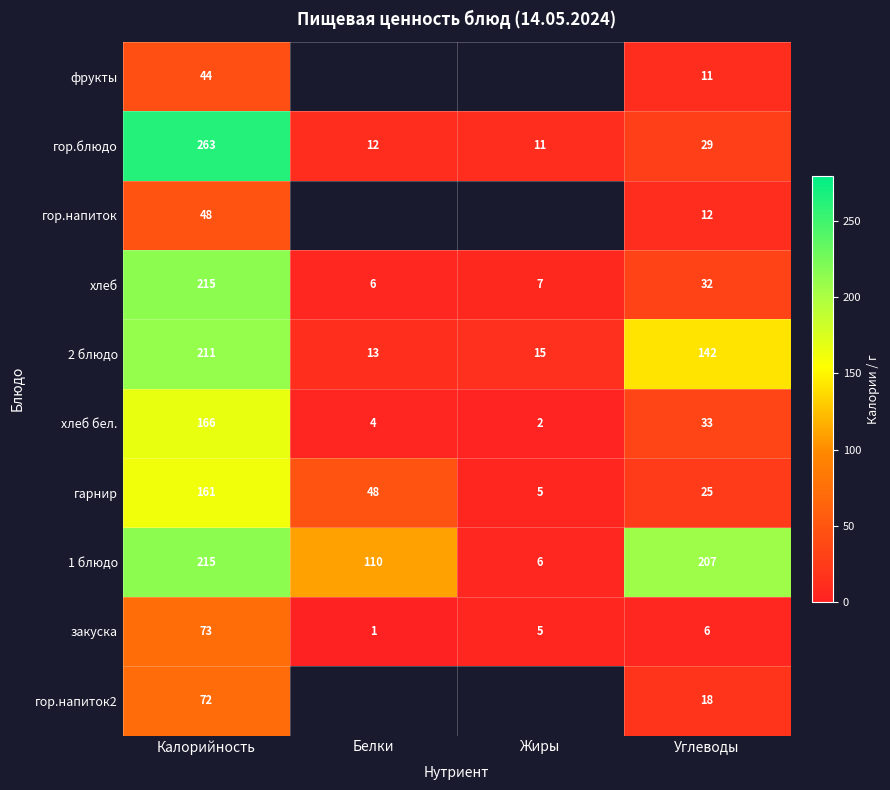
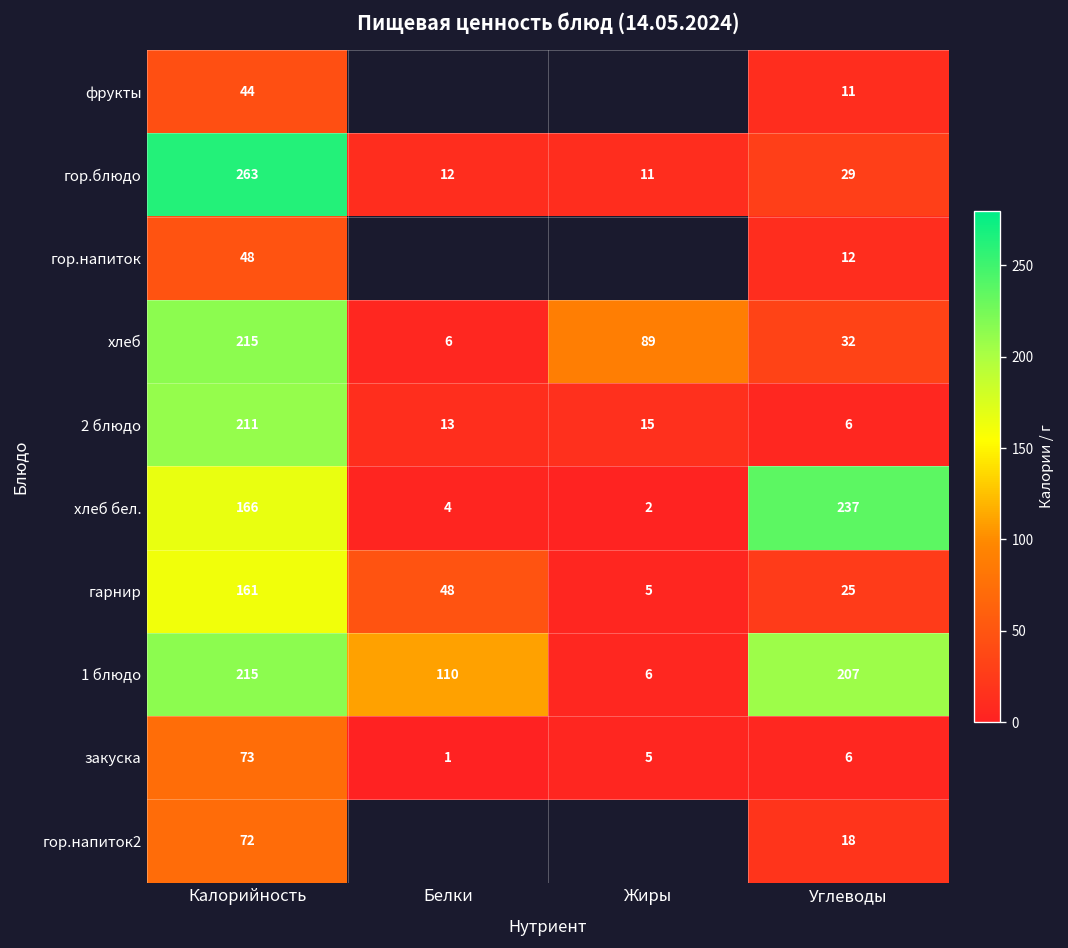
  {
    "фрукты": {
      "Калорийность": 44,
      "Углеводы": 11
    },
    "гор.блюдо": {
      "Калорийность": 263,
      "Белки": 12,
      "Жиры": 11,
      "Углеводы": 29
    },
    "гор.напиток": {
      "Калорийность": 48,
      "Углеводы": 12
    },
    "хлеб": {
      "Калорийность": 215,
      "Белки": 6,
-     "Жиры": 7,
+     "Жиры": 89,
      "Углеводы": 32
    },
    "2 блюдо": {
      "Калорийность": 211,
      "Белки": 13,
      "Жиры": 15,
-     "Углеводы": 142
+     "Углеводы": 6
    },
    "хлеб бел.": {
      "Калорийность": 166,
      "Белки": 4,
      "Жиры": 2,
-     "Углеводы": 33
+     "Углеводы": 237
    },
    "гарнир": {
      "Калорийность": 161,
      "Белки": 48,
      "Жиры": 5,
      "Углеводы": 25
    },
    "1 блюдо": {
      "Калорийность": 215,
      "Белки": 110,
      "Жиры": 6,
      "Углеводы": 207
    },
    "закуска": {
      "Калорийность": 73,
      "Белки": 1,
      "Жиры": 5,
      "Углеводы": 6
    },
    "гор.напиток2": {
      "Калорийность": 72,
      "Углеводы": 18
    }
  }
